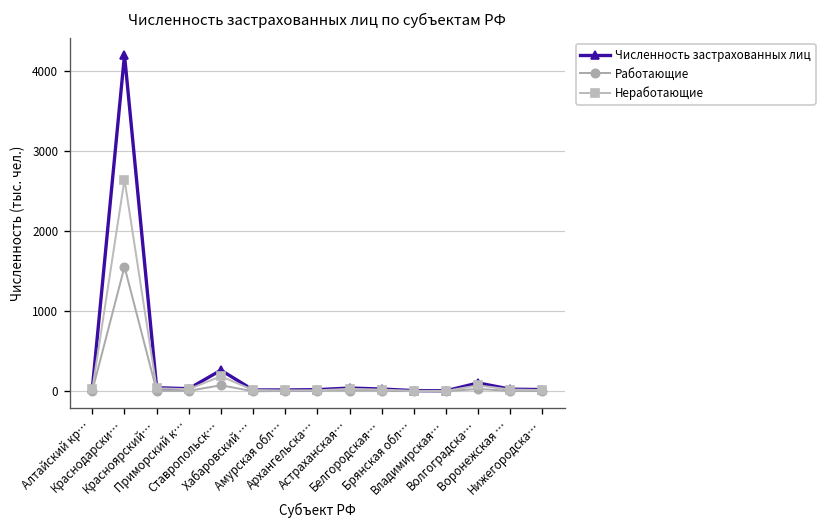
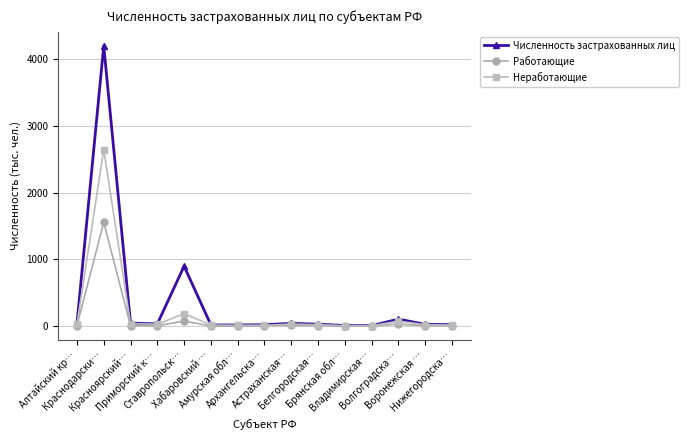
  {
    "Численность застрахованных лиц": {
      "Краснодарски…": 4200,
-     "Ставропольск…": 300
+     "Ставропольск…": 900
    }
  }
